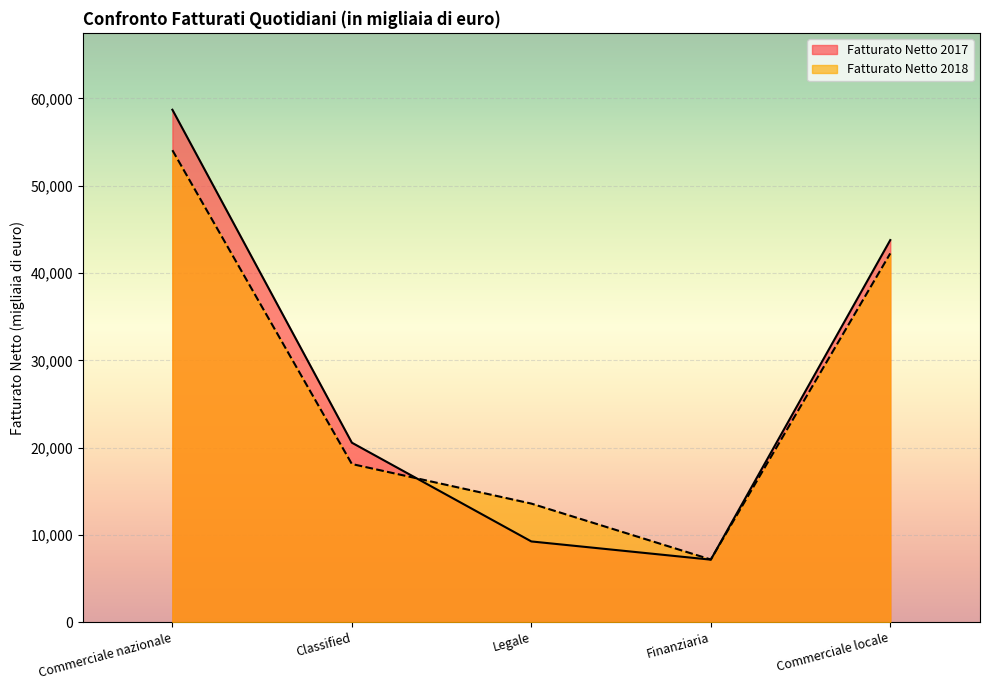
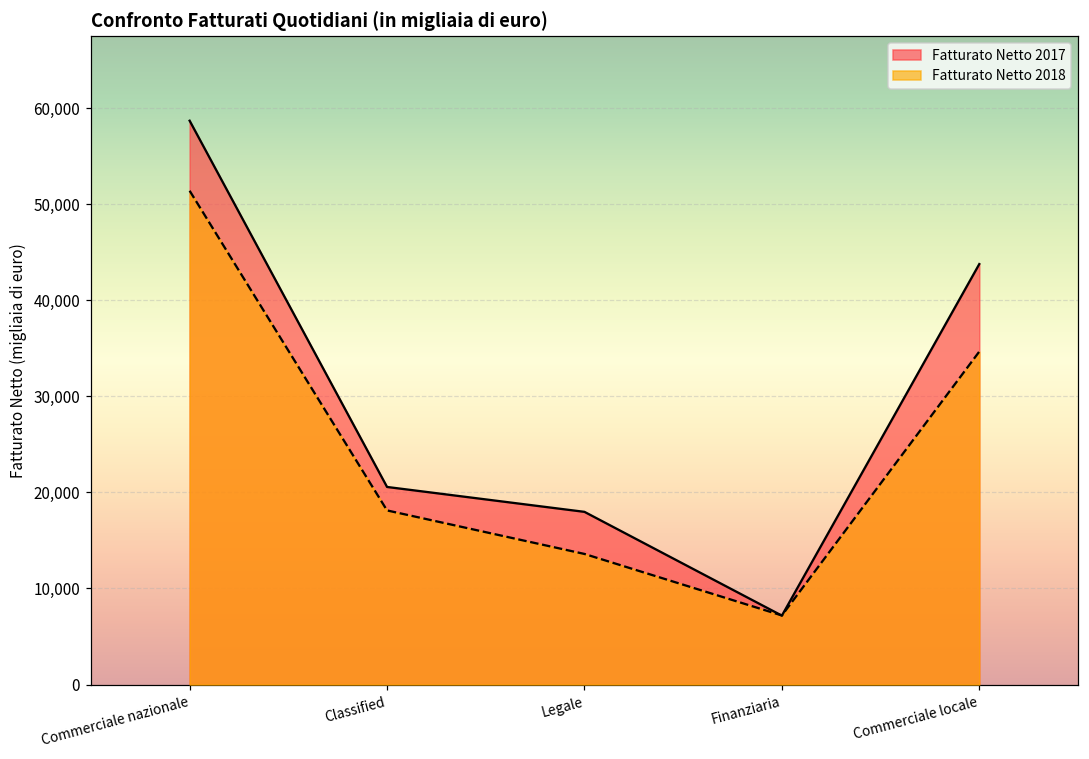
  {
    "Fatturato Netto 2017": {
      "Commerciale nazionale": "59,000",
      "Classified": "21,000",
-     "Legale": "9,000",
+     "Legale": "18,000",
      "Commerciale locale": "44,000"
    },
    "Fatturato Netto 2018": {
-     "Commerciale nazionale": "54,000",
+     "Commerciale nazionale": "51,000",
      "Classified": "18,000",
      "Legale": "14,000",
-     "Commerciale locale": "42,000"
+     "Commerciale locale": "35,000"
    }
  }
